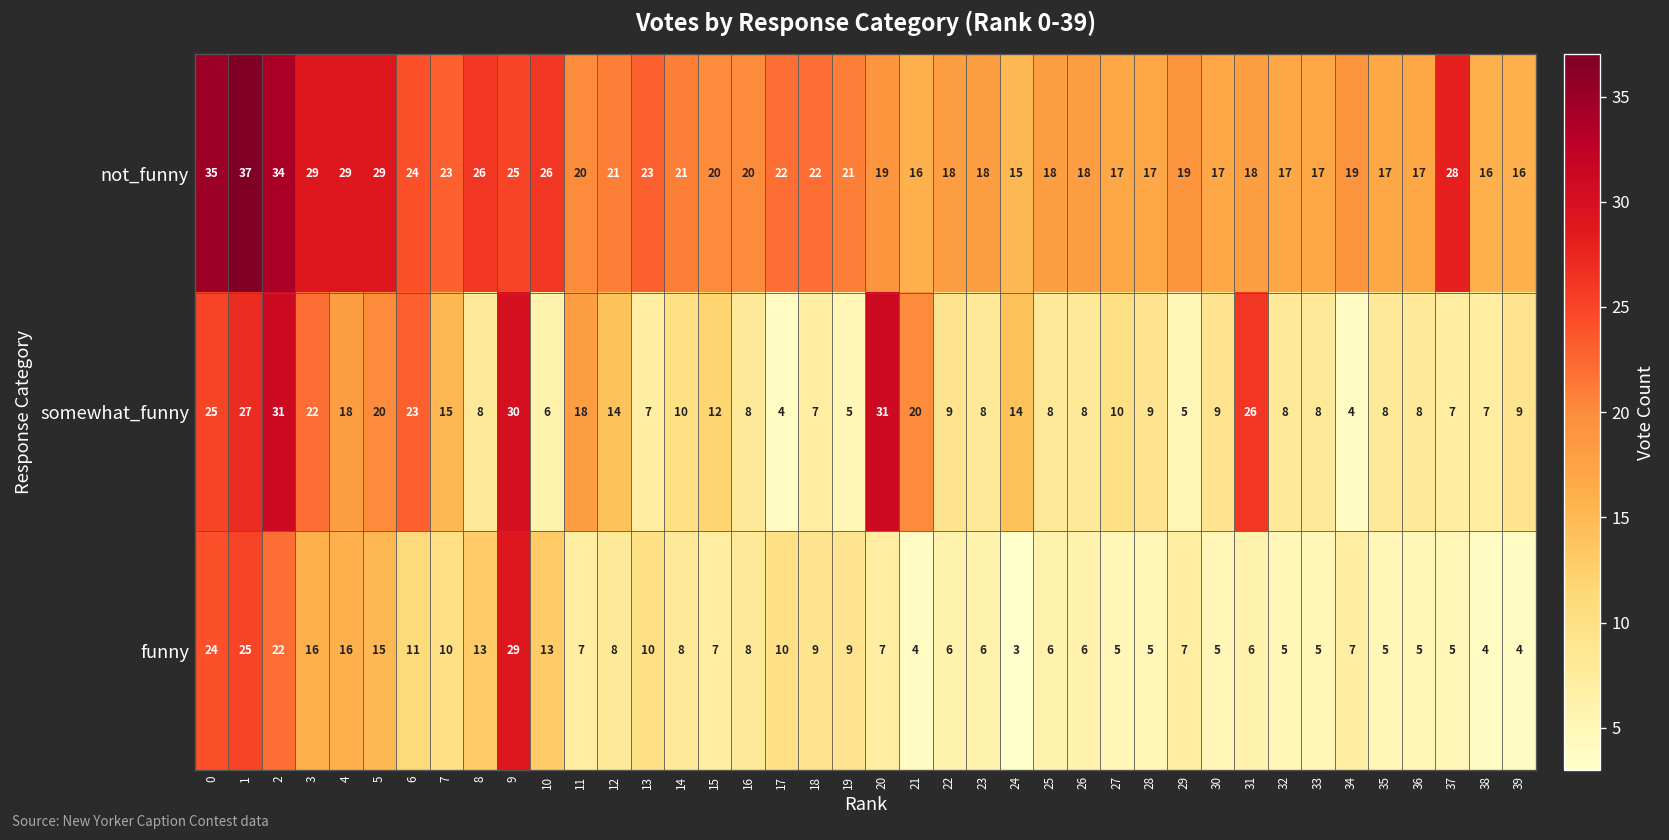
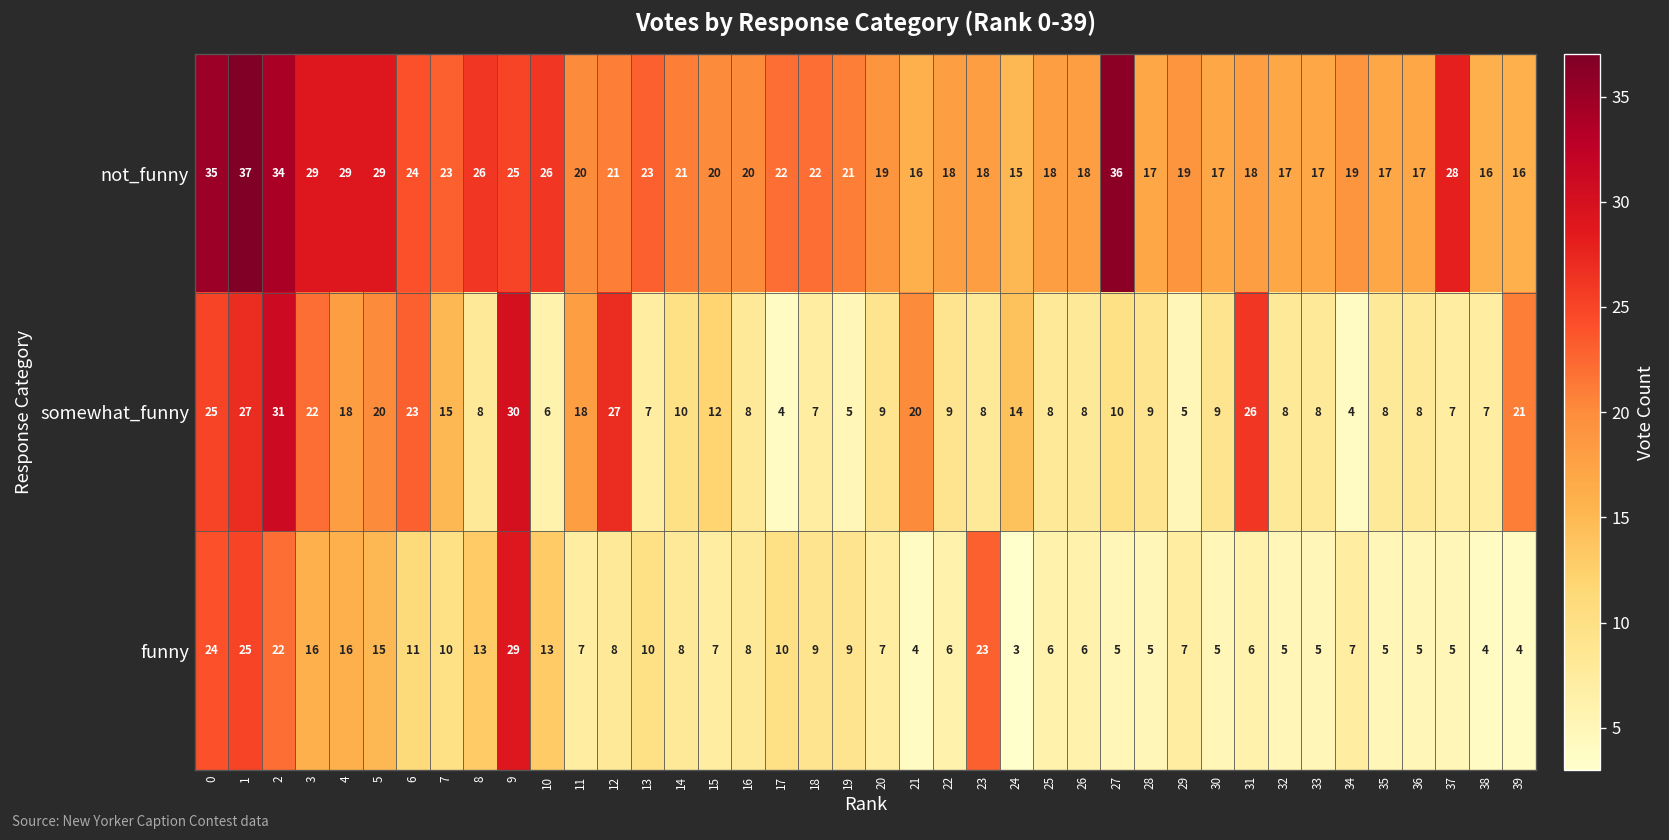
  {
    "not_funny": {
      "0": 35,
      "1": 37,
      "2": 34,
      "3": 29,
      "4": 29,
      "5": 29,
      "6": 24,
      "7": 23,
      "8": 26,
      "9": 25,
      "10": 26,
      "11": 20,
      "12": 21,
      "13": 23,
      "14": 21,
      "15": 20,
      "16": 20,
      "17": 22,
      "18": 22,
      "19": 21,
      "20": 19,
      "21": 16,
      "22": 18,
      "23": 18,
      "24": 15,
      "25": 18,
      "26": 18,
-     "27": 17,
+     "27": 36,
      "28": 17,
      "29": 19,
      "30": 17,
      "31": 18,
      "32": 17,
      "33": 17,
      "34": 19,
      "35": 17,
      "36": 17,
      "37": 28,
      "38": 16,
      "39": 16
    },
    "somewhat_funny": {
      "0": 25,
      "1": 27,
      "2": 31,
      "3": 22,
      "4": 18,
      "5": 20,
      "6": 23,
      "7": 15,
      "8": 8,
      "9": 30,
      "10": 6,
      "11": 18,
-     "12": 14,
+     "12": 27,
      "13": 7,
      "14": 10,
      "15": 12,
      "16": 8,
      "17": 4,
      "18": 7,
      "19": 5,
-     "20": 31,
+     "20": 9,
      "21": 20,
      "22": 9,
      "23": 8,
      "24": 14,
      "25": 8,
      "26": 8,
      "27": 10,
      "28": 9,
      "29": 5,
      "30": 9,
      "31": 26,
      "32": 8,
      "33": 8,
      "34": 4,
      "35": 8,
      "36": 8,
      "37": 7,
      "38": 7,
-     "39": 9
+     "39": 21
    },
    "funny": {
      "0": 24,
      "1": 25,
      "2": 22,
      "3": 16,
      "4": 16,
      "5": 15,
      "6": 11,
      "7": 10,
      "8": 13,
      "9": 29,
      "10": 13,
      "11": 7,
      "12": 8,
      "13": 10,
      "14": 8,
      "15": 7,
      "16": 8,
      "17": 10,
      "18": 9,
      "19": 9,
      "20": 7,
      "21": 4,
      "22": 6,
-     "23": 6,
+     "23": 23,
      "24": 3,
      "25": 6,
      "26": 6,
      "27": 5,
      "28": 5,
      "29": 7,
      "30": 5,
      "31": 6,
      "32": 5,
      "33": 5,
      "34": 7,
      "35": 5,
      "36": 5,
      "37": 5,
      "38": 4,
      "39": 4
    }
  }
